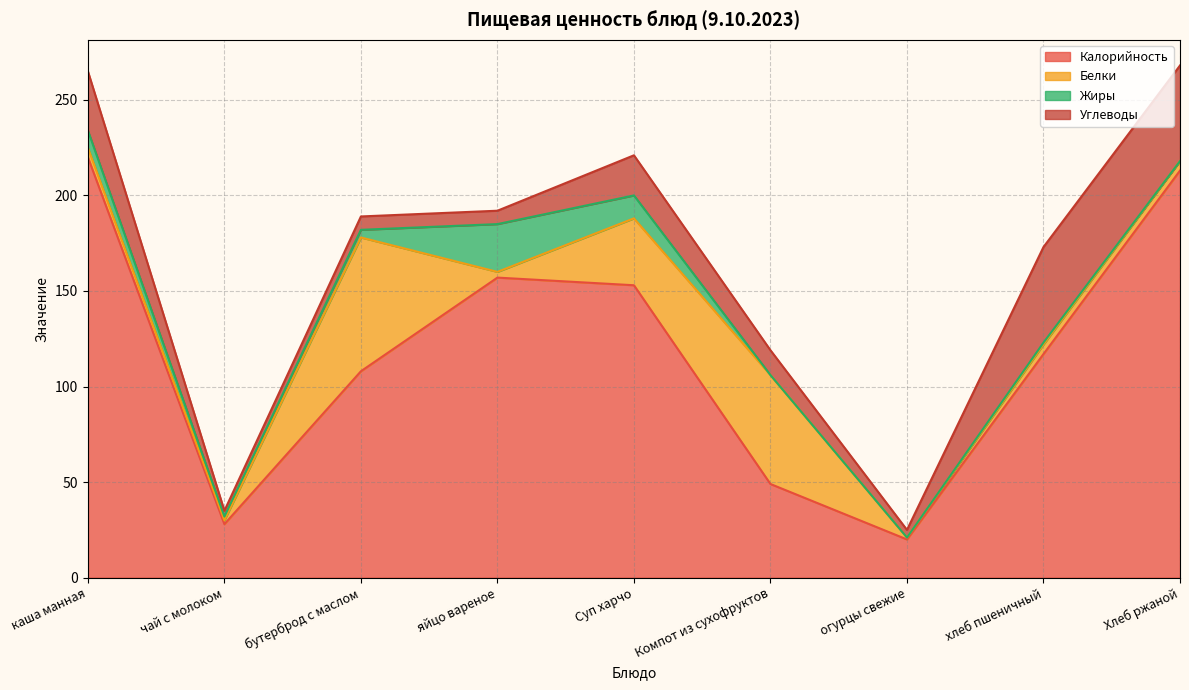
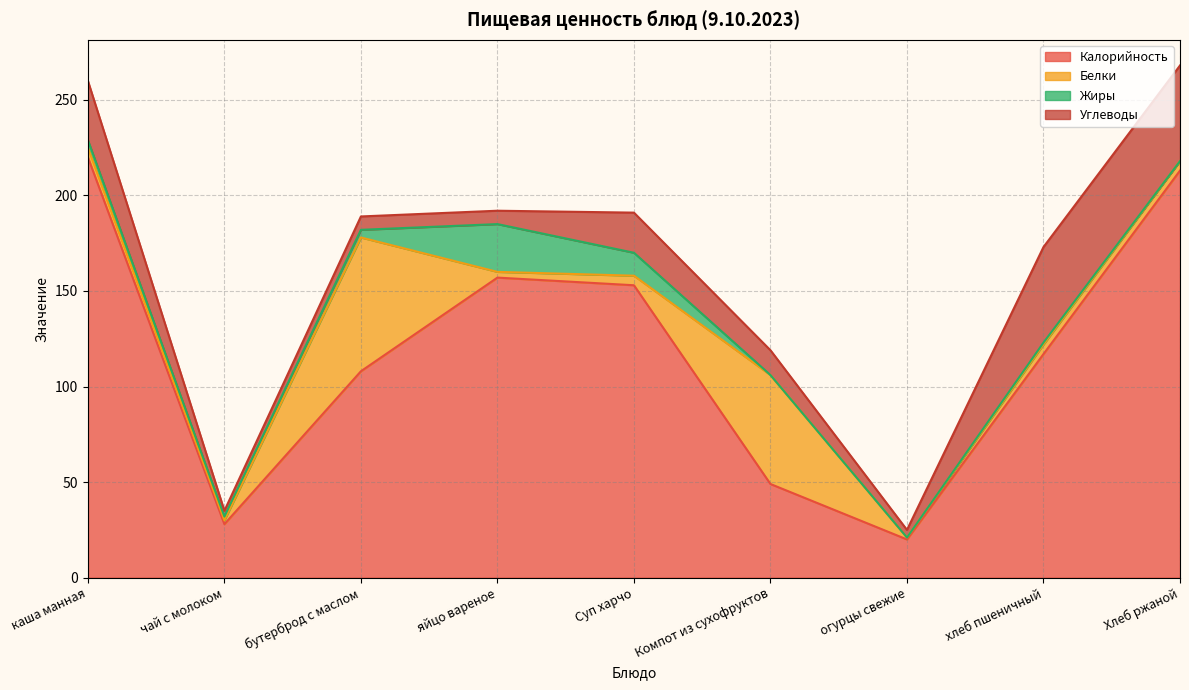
  {
    "Белки": {
      "каша манная": 5,
      "чай с молоком": 2,
      "бутерброд с маслом": 70,
      "яйцо вареное": 3,
-     "Суп харчо": 35
+     "Суп харчо": 5
    },
    "Жиры": {
-     "каша манная": 9,
+     "каша манная": 4,
      "чай с молоком": 2,
      "бутерброд с маслом": 4,
      "яйцо вареное": 25,
      "Суп харчо": 12
    }
  }
